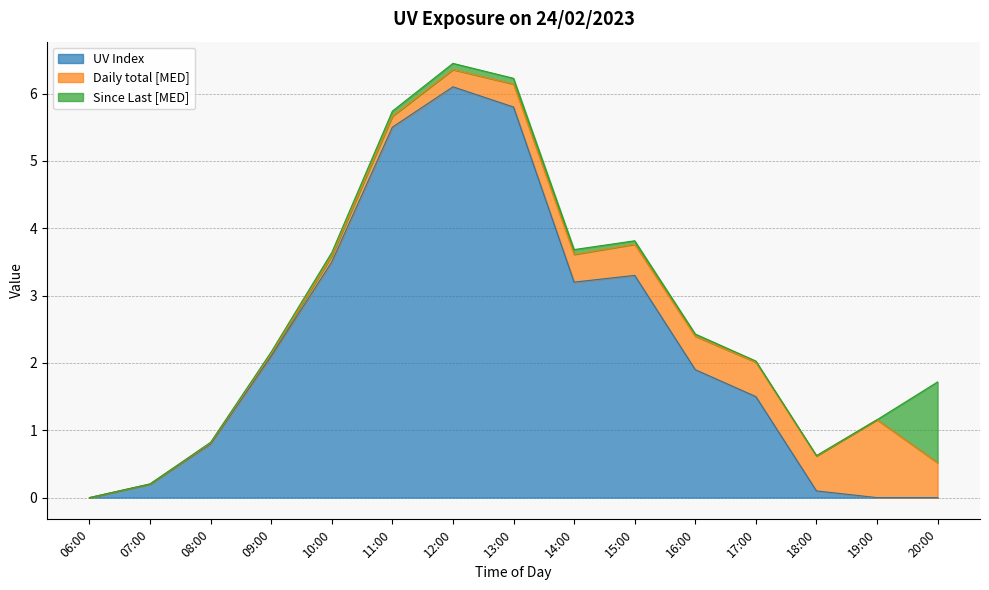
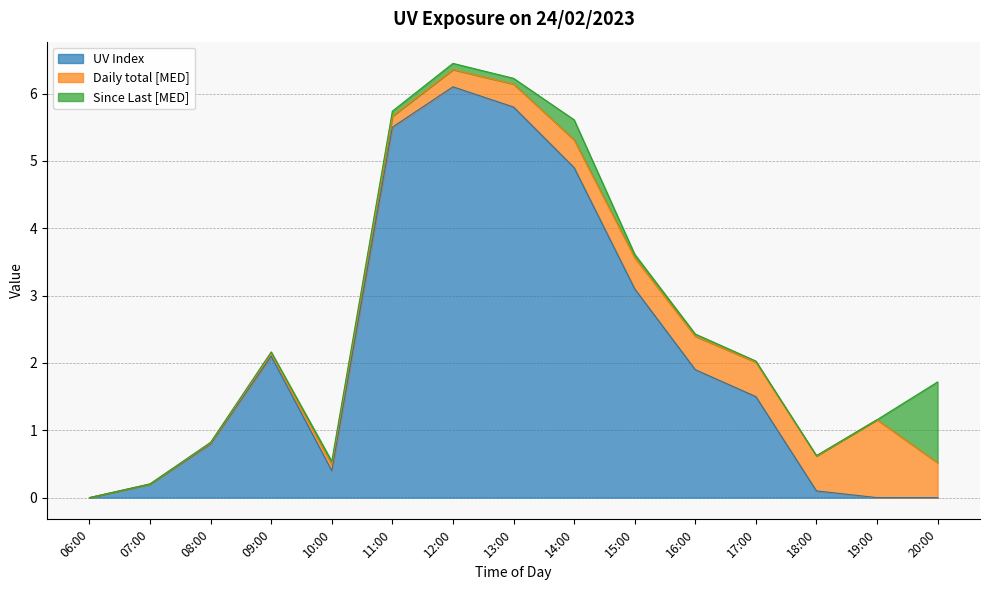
  {
    "UV Index": {
      "09:00": 2.1,
-     "10:00": 3.5,
+     "10:00": 0.4,
      "11:00": 5.5,
      "12:00": 6.1,
      "13:00": 5.8,
-     "14:00": 3.2,
-     "15:00": 3.3,
+     "14:00": 4.9,
+     "15:00": 3.1,
      "16:00": 1.9,
      "17:00": 1.5,
      "18:00": 0.1,
      "19:00": 0.0,
      "20:00": 0.0
    },
    "Daily total [MED]": {
      "10:00": 0.1,
      "11:00": 0.2,
      "12:00": 0.3,
      "13:00": 0.3,
      "14:00": 0.4,
      "15:00": 0.5,
      "20:00": 0.5
    },
    "Since Last [MED]": {
      "10:00": 0.1,
      "11:00": 0.1,
      "12:00": 0.1,
      "13:00": 0.1,
-     "14:00": 0.1,
+     "14:00": 0.3,
      "15:00": 0.1,
      "20:00": 1.2
    }
  }
